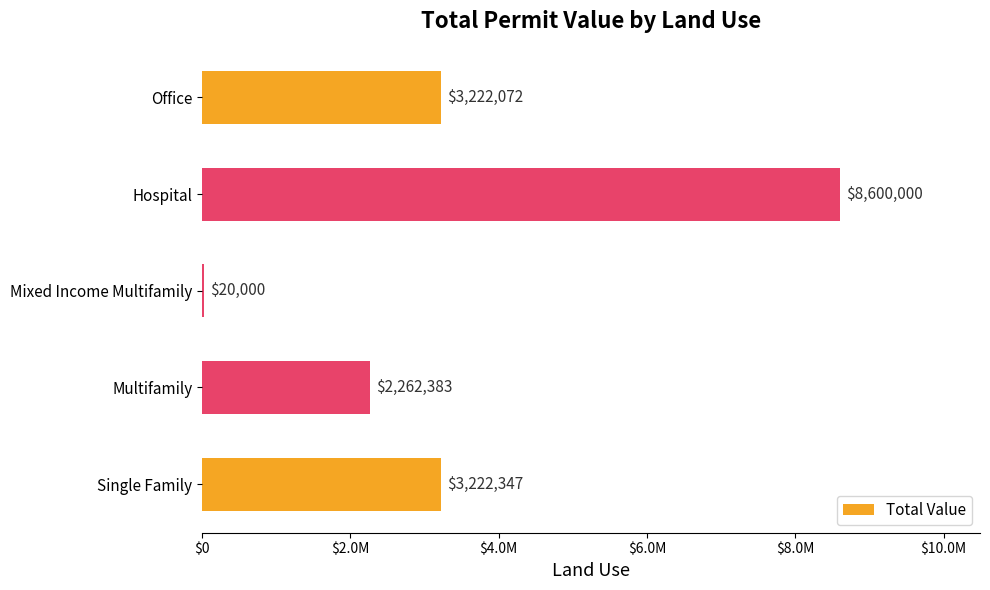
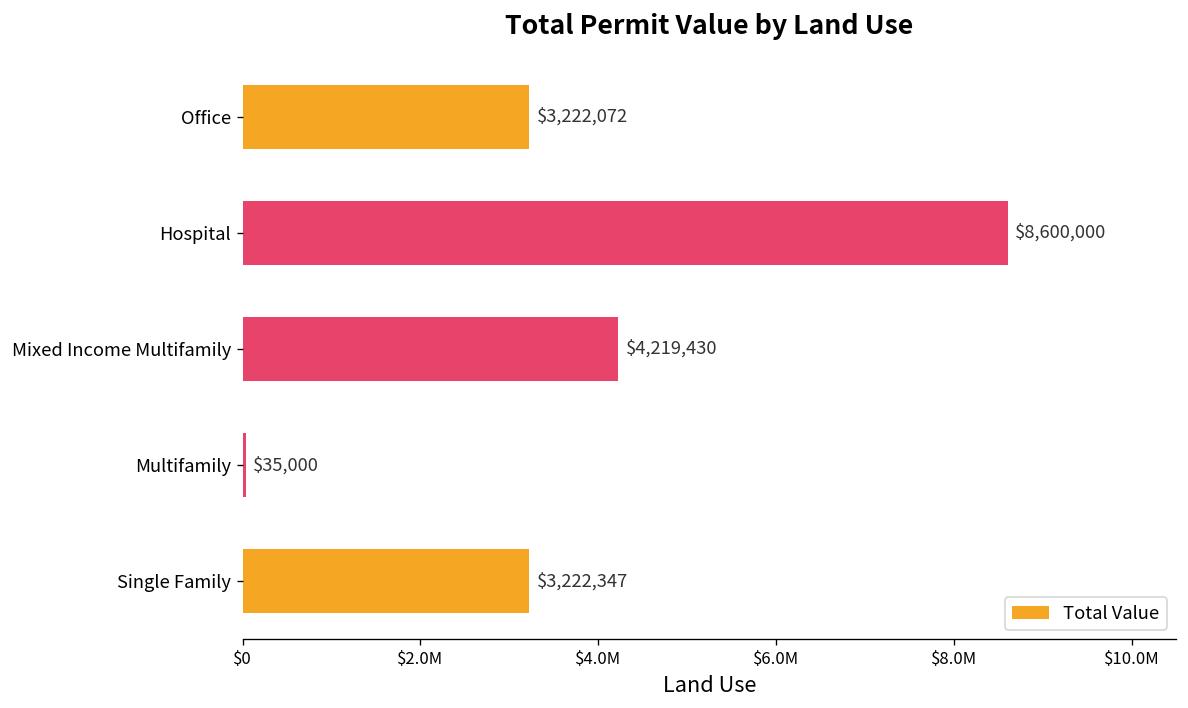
  {
    "Office": "$3,222,072",
    "Hospital": "$8,600,000",
-   "Mixed Income Multifamily": "$20,000",
-   "Multifamily": "$2,262,383",
+   "Mixed Income Multifamily": "$4,219,430",
+   "Multifamily": "$35,000",
    "Single Family": "$3,222,347"
  }
